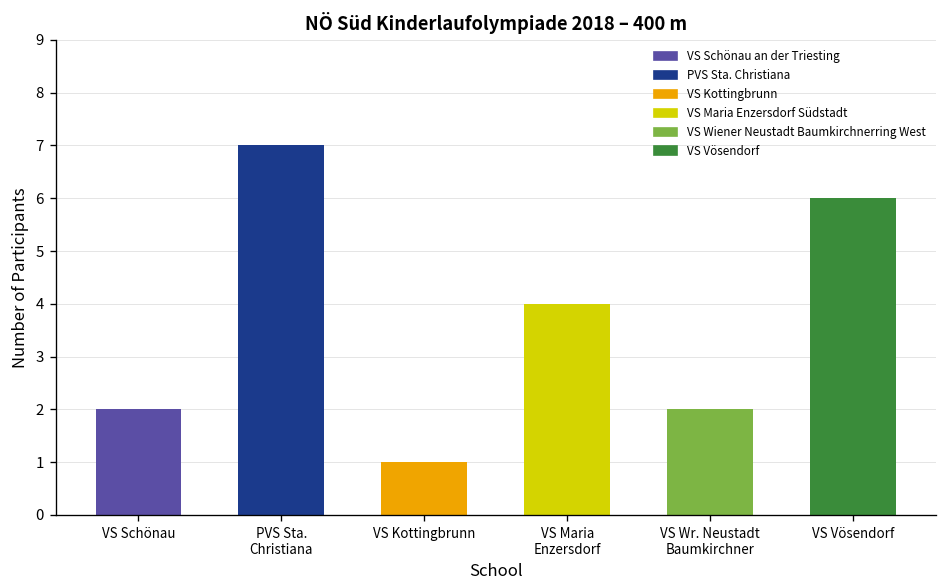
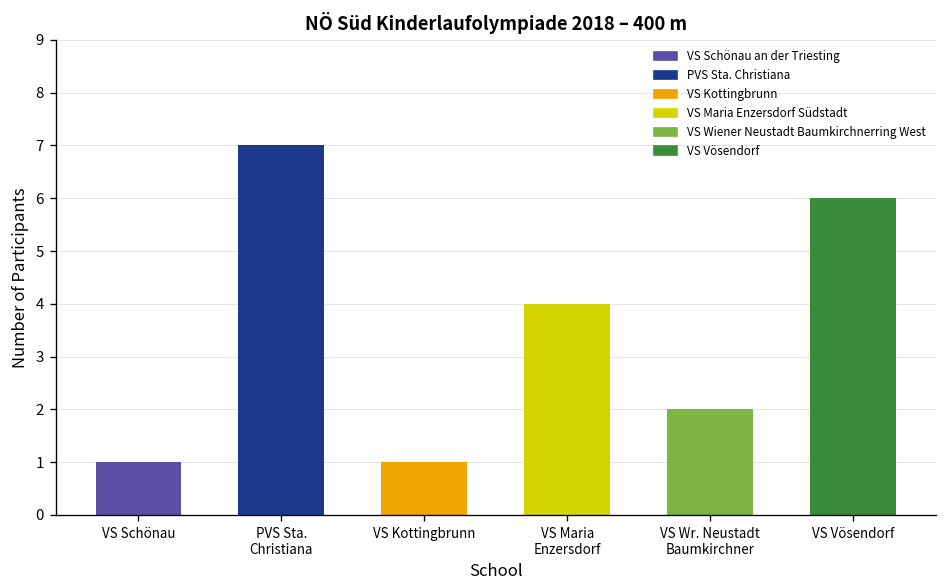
  {
-   "VS Schönau": 2,
+   "VS Schönau": 1,
    "PVS Sta. Christiana": 7,
    "VS Kottingbrunn": 1,
    "VS Maria Enzersdorf": 4,
    "VS Wr. Neustadt Baumkirchner": 2,
    "VS Vösendorf": 6
  }
